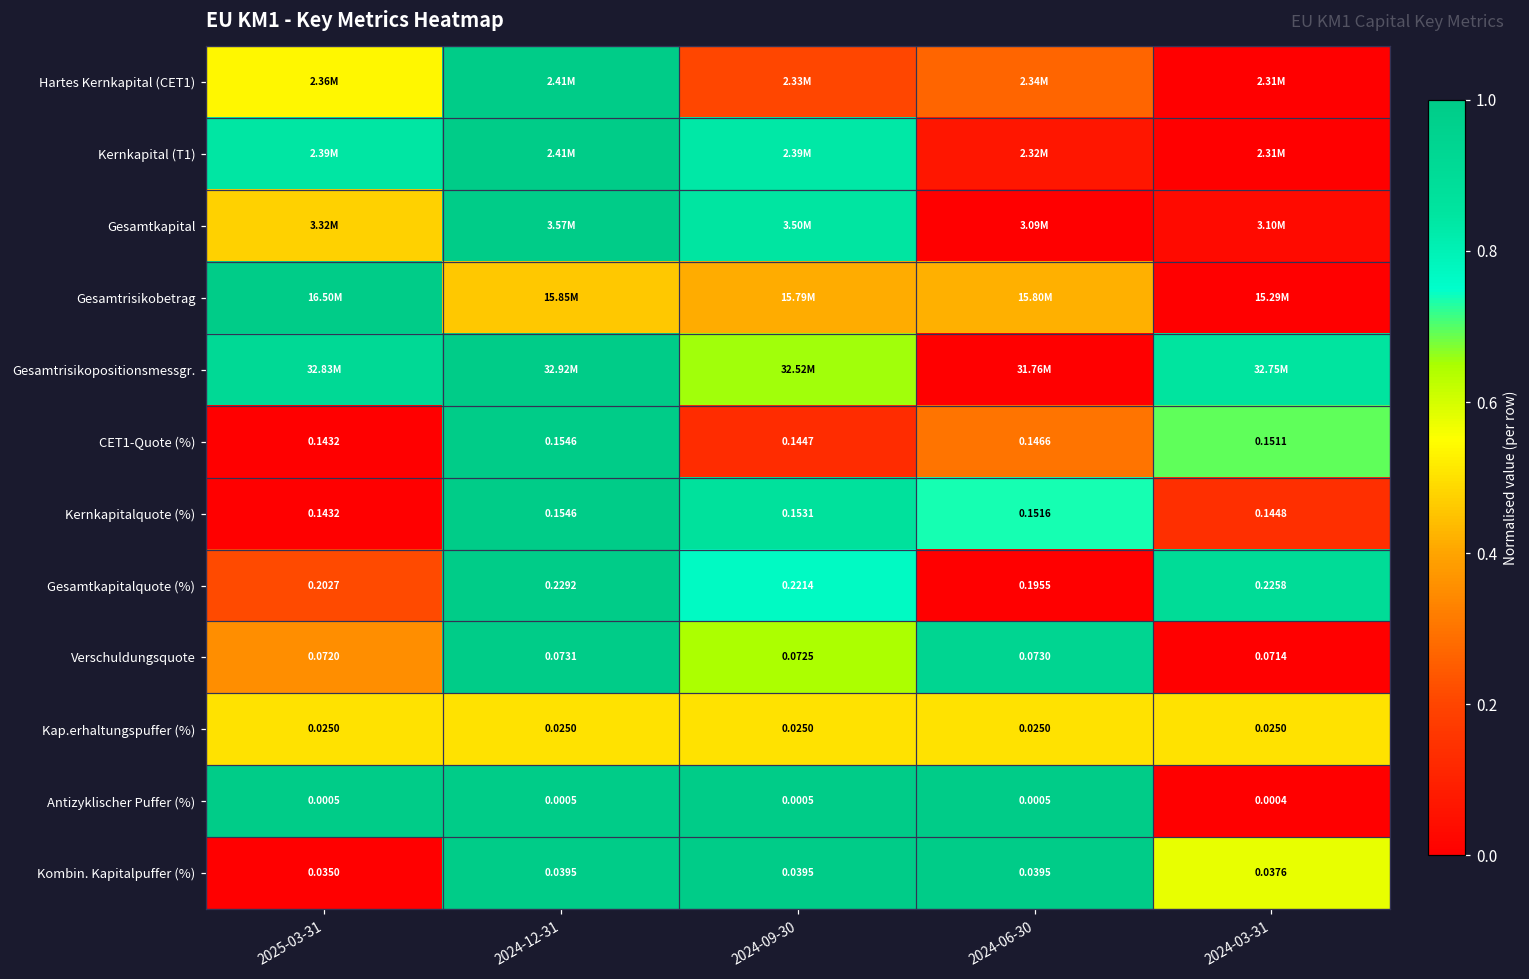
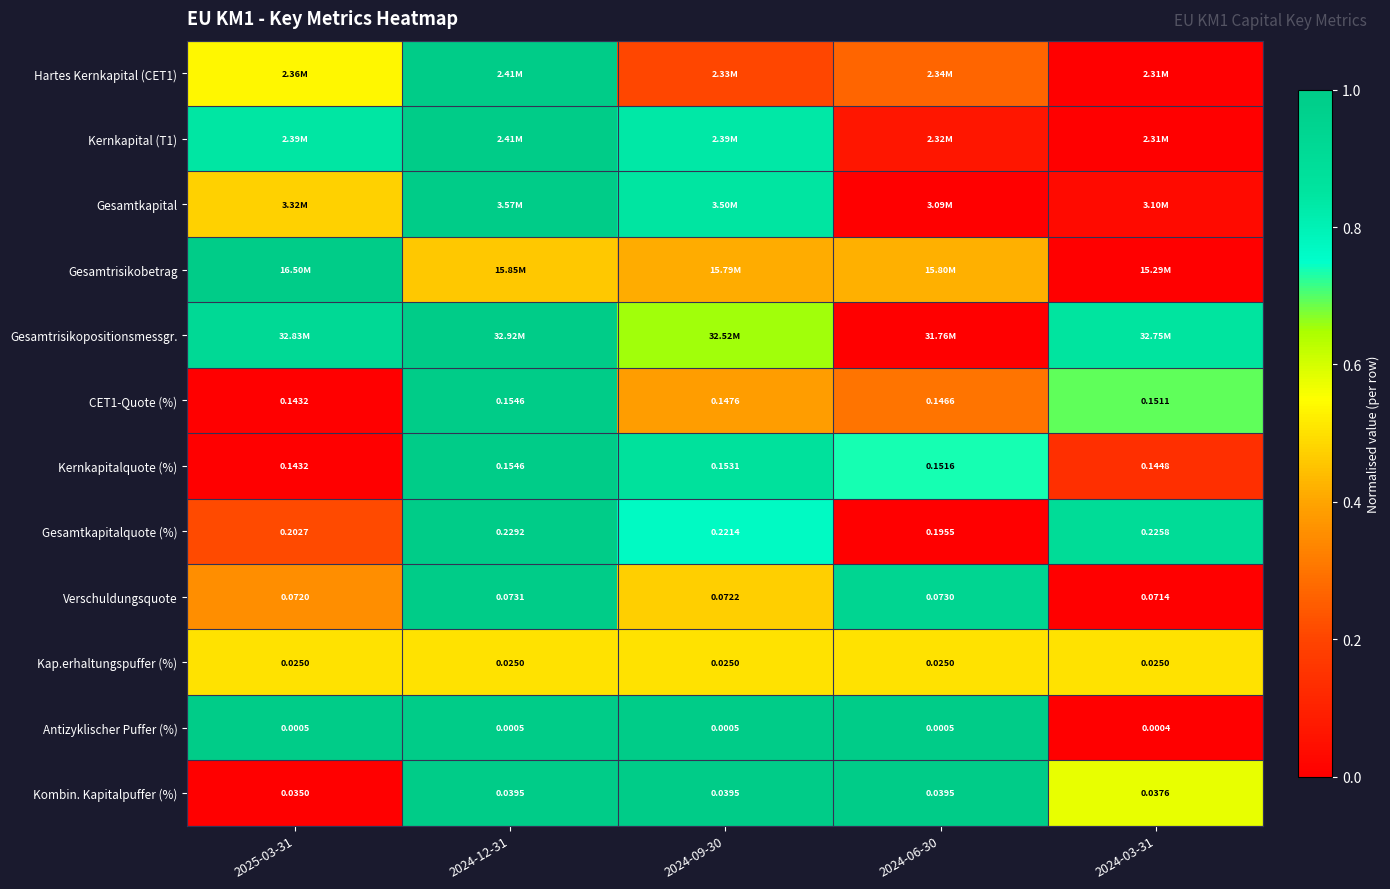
  {
    "Hartes Kernkapital (CET1)": {
      "2025-03-31": "2.36M",
      "2024-12-31": "2.41M",
      "2024-09-30": "2.33M",
      "2024-06-30": "2.34M",
      "2024-03-31": "2.31M"
    },
    "Kernkapital (T1)": {
      "2025-03-31": "2.39M",
      "2024-12-31": "2.41M",
      "2024-09-30": "2.39M",
      "2024-06-30": "2.32M",
      "2024-03-31": "2.31M"
    },
    "Gesamtkapital": {
      "2025-03-31": "3.32M",
      "2024-12-31": "3.57M",
      "2024-09-30": "3.50M",
      "2024-06-30": "3.09M",
      "2024-03-31": "3.10M"
    },
    "Gesamtrisikobetrag": {
      "2025-03-31": "16.50M",
      "2024-12-31": "15.85M",
      "2024-09-30": "15.79M",
      "2024-06-30": "15.80M",
      "2024-03-31": "15.29M"
    },
    "Gesamtrisikopositionsmessgr.": {
      "2025-03-31": "32.83M",
      "2024-12-31": "32.92M",
      "2024-09-30": "32.52M",
      "2024-06-30": "31.76M",
      "2024-03-31": "32.75M"
    },
    "CET1-Quote (%)": {
      "2025-03-31": "0.1432",
      "2024-12-31": "0.1546",
-     "2024-09-30": "0.1447",
+     "2024-09-30": "0.1476",
      "2024-06-30": "0.1466",
      "2024-03-31": "0.1511"
    },
    "Kernkapitalquote (%)": {
      "2025-03-31": "0.1432",
      "2024-12-31": "0.1546",
      "2024-09-30": "0.1531",
      "2024-06-30": "0.1516",
      "2024-03-31": "0.1448"
    },
    "Gesamtkapitalquote (%)": {
      "2025-03-31": "0.2027",
      "2024-12-31": "0.2292",
      "2024-09-30": "0.2214",
      "2024-06-30": "0.1955",
      "2024-03-31": "0.2258"
    },
    "Verschuldungsquote": {
      "2025-03-31": "0.0720",
      "2024-12-31": "0.0731",
-     "2024-09-30": "0.0725",
+     "2024-09-30": "0.0722",
      "2024-06-30": "0.0730",
      "2024-03-31": "0.0714"
    },
    "Kap.erhaltungspuffer (%)": {
      "2025-03-31": "0.0250",
      "2024-12-31": "0.0250",
      "2024-09-30": "0.0250",
      "2024-06-30": "0.0250",
      "2024-03-31": "0.0250"
    },
    "Antizyklischer Puffer (%)": {
      "2025-03-31": "0.0005",
      "2024-12-31": "0.0005",
      "2024-09-30": "0.0005",
      "2024-06-30": "0.0005",
      "2024-03-31": "0.0004"
    },
    "Kombin. Kapitalpuffer (%)": {
      "2025-03-31": "0.0350",
      "2024-12-31": "0.0395",
      "2024-09-30": "0.0395",
      "2024-06-30": "0.0395",
      "2024-03-31": "0.0376"
    }
  }
